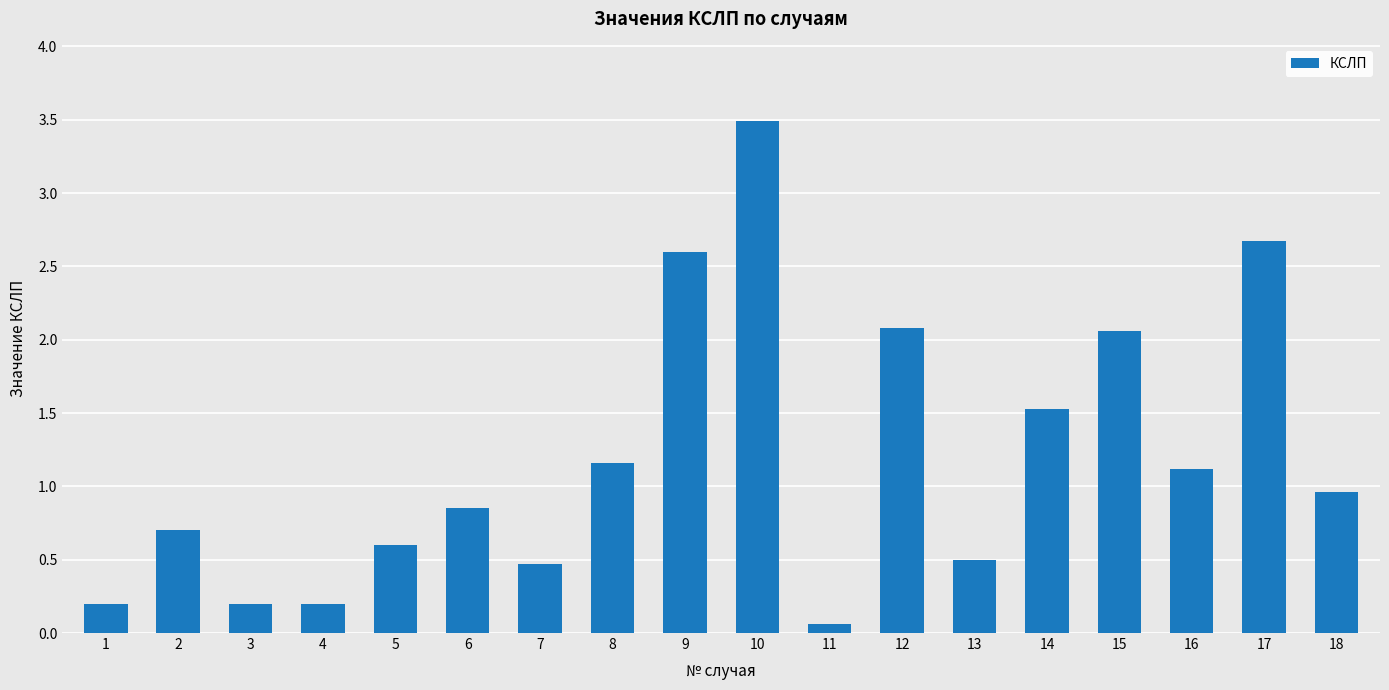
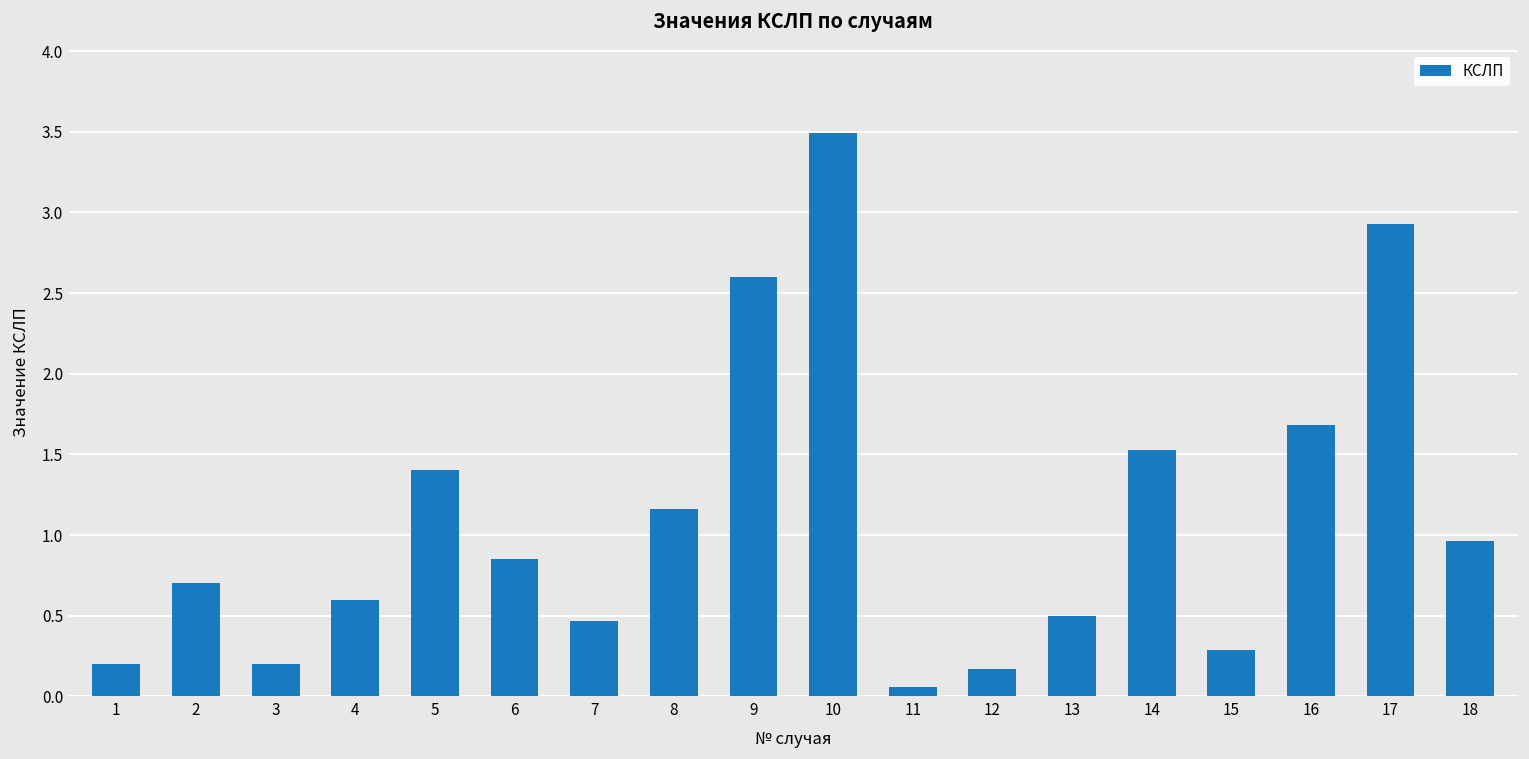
  {
    "1": 0.20,
    "2": 0.70,
    "3": 0.20,
-   "4": 0.2,
-   "5": 0.6,
+   "4": 0.6,
+   "5": 1.4,
    "6": 0.85,
    "7": 0.47,
    "8": 1.16,
    "9": 2.60,
    "10": 3.49,
    "11": 0.06,
-   "12": 2.08,
+   "12": 0.17,
    "13": 0.50,
    "14": 1.53,
-   "15": 2.06,
-   "16": 1.12,
-   "17": 2.67,
+   "15": 0.29,
+   "16": 1.68,
+   "17": 2.93,
    "18": 0.96
  }
